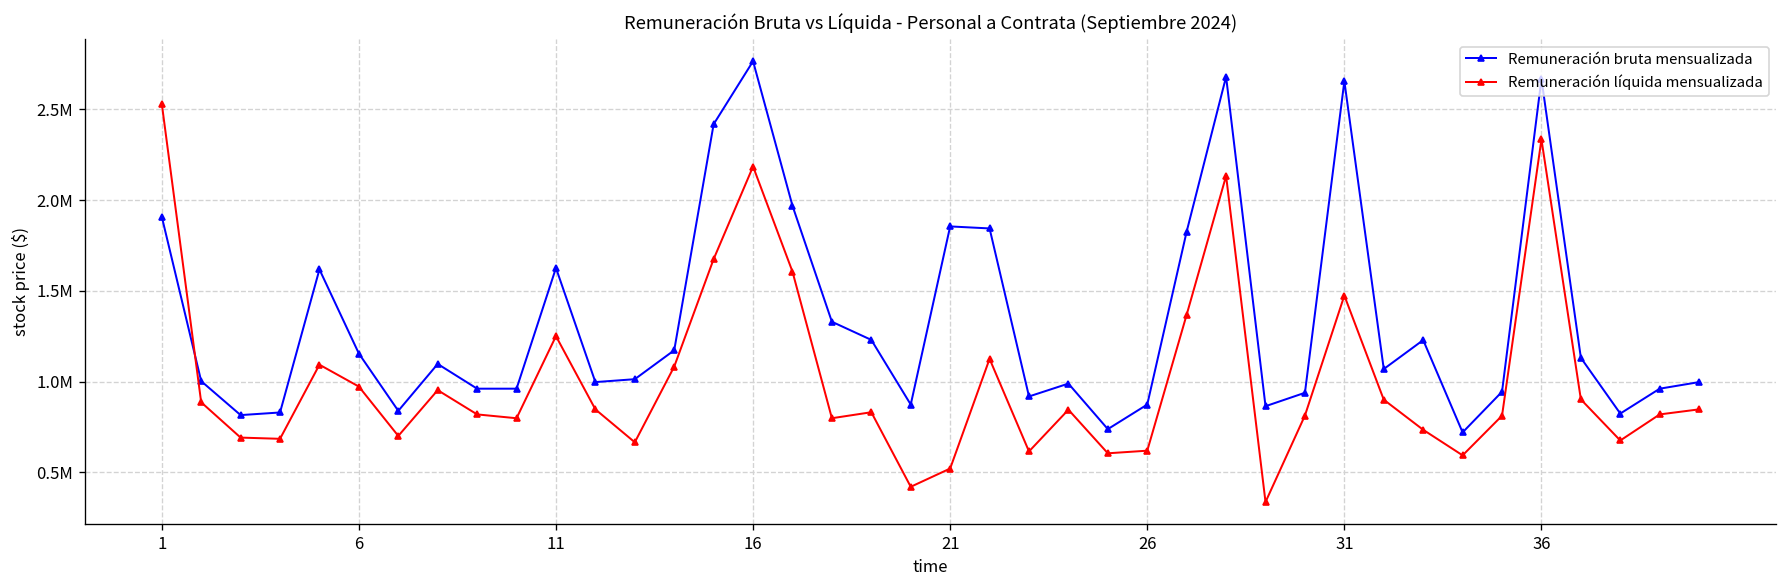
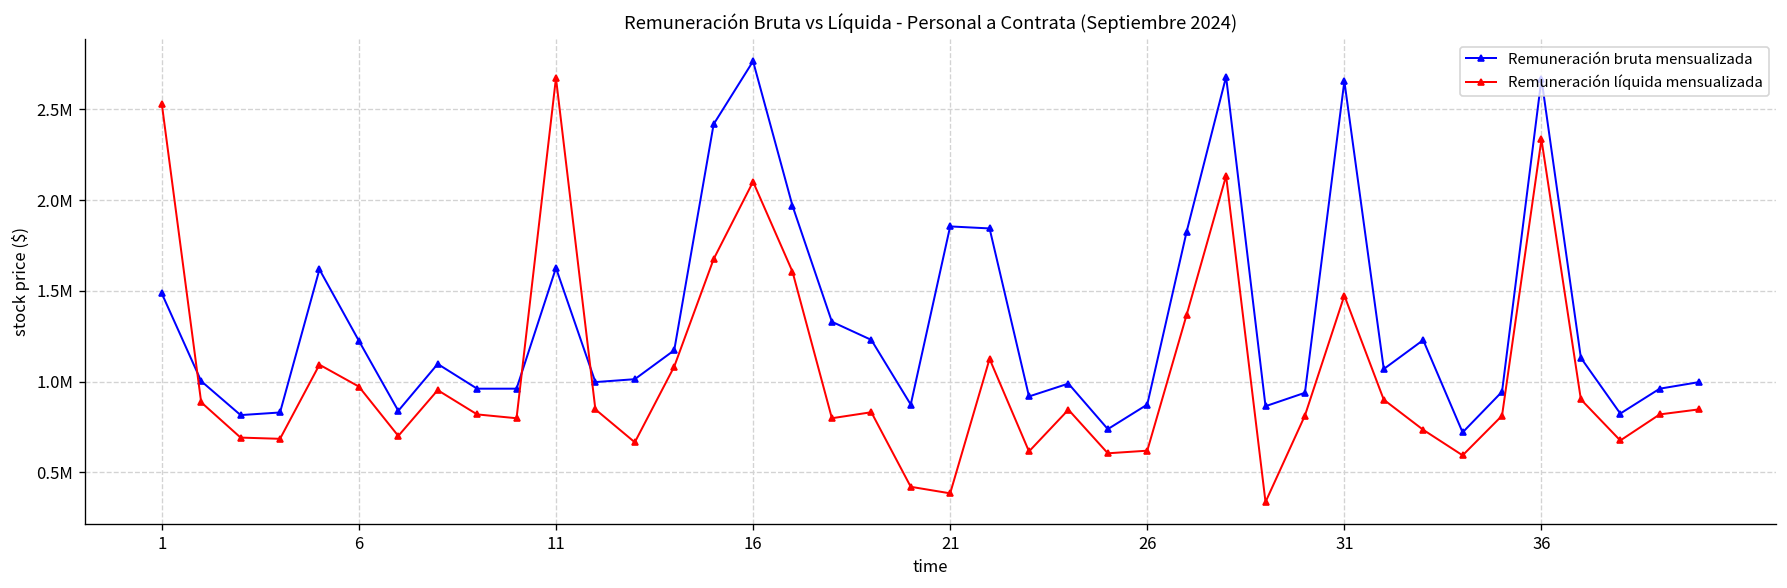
  {
    "Remuneración bruta mensualizada": {
-     "1": 1910000,
-     "6": 1150000,
+     "1": 1490000,
+     "6": 1230000,
      "11": 1630000,
      "16": 2760000,
      "21": 1860000,
      "26": 870000,
      "31": 2660000
    },
    "Remuneración líquida mensualizada": {
      "1": 2530000,
      "6": 970000,
-     "11": 1250000,
-     "16": 2190000,
-     "21": 520000,
+     "11": 2670000,
+     "16": 2100000,
+     "21": 380000,
      "26": 620000,
      "31": 1470000,
      "36": 2330000
    }
  }
